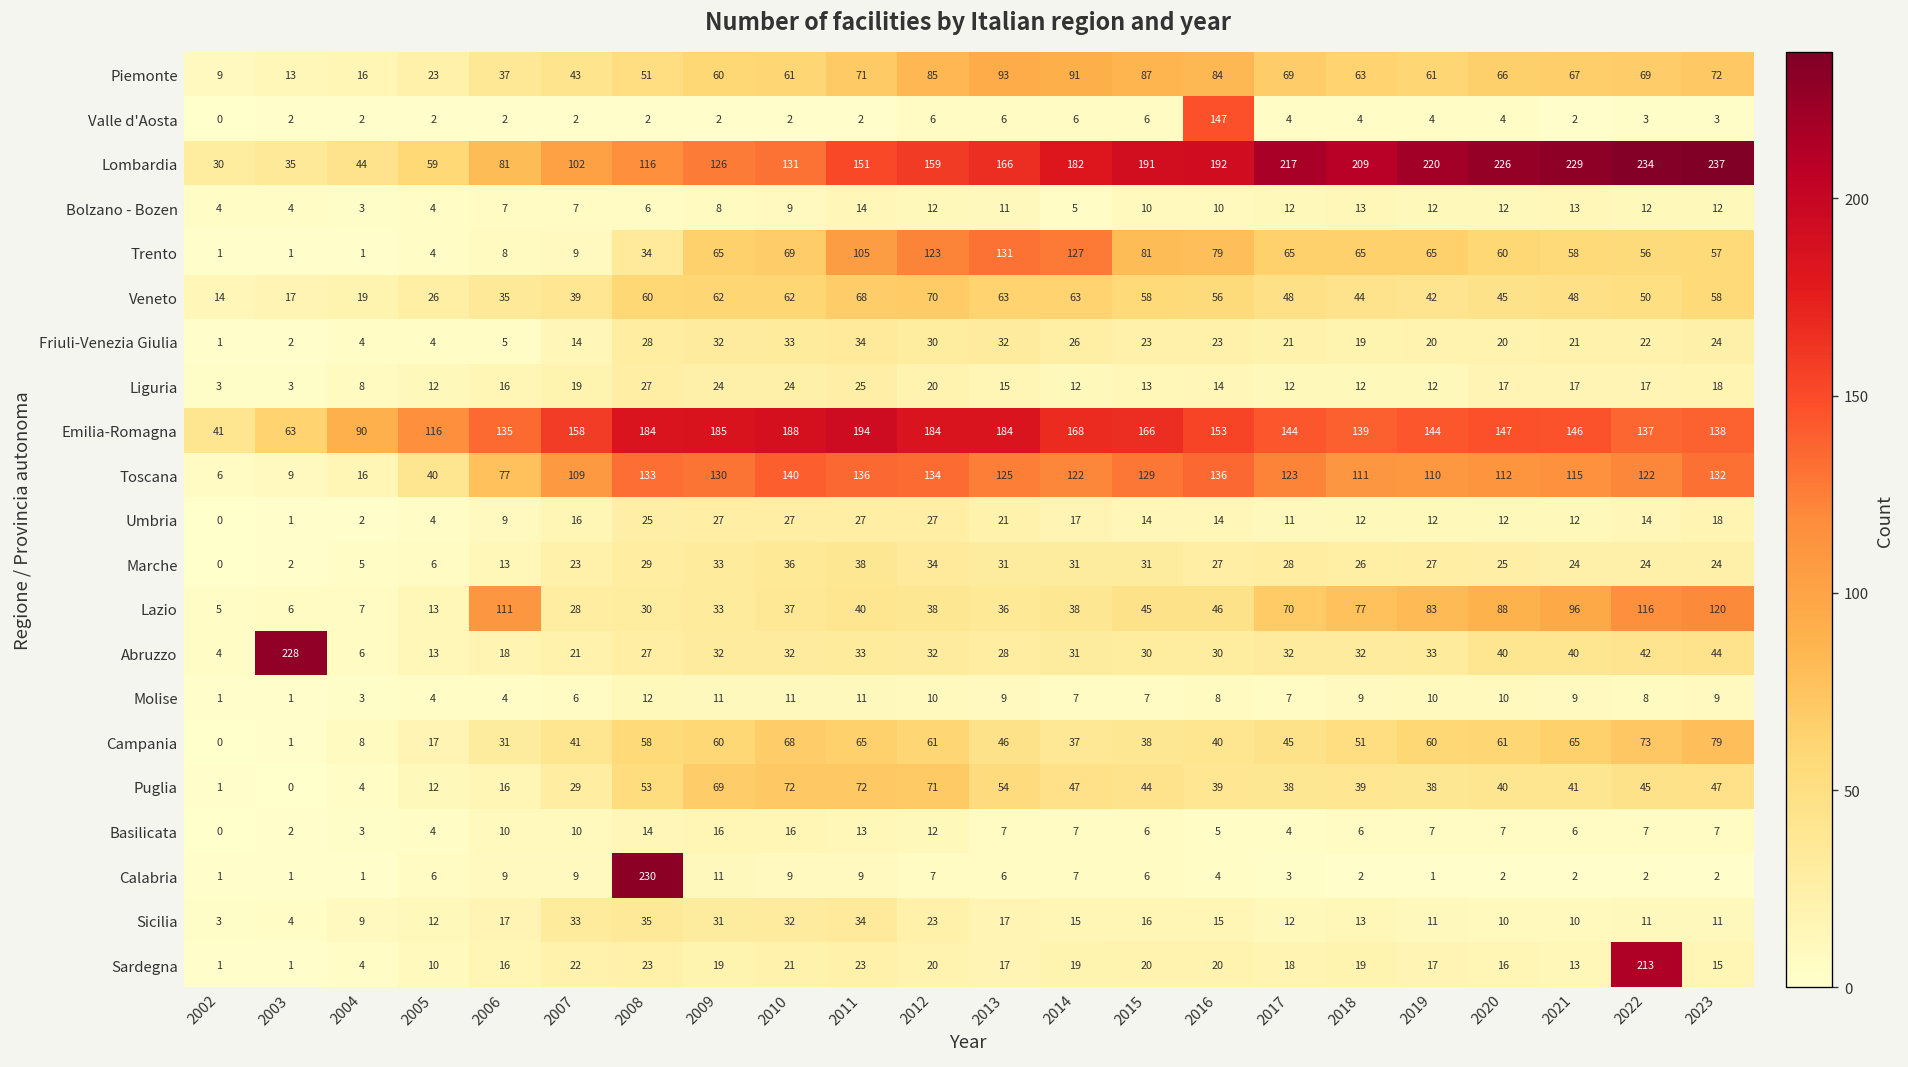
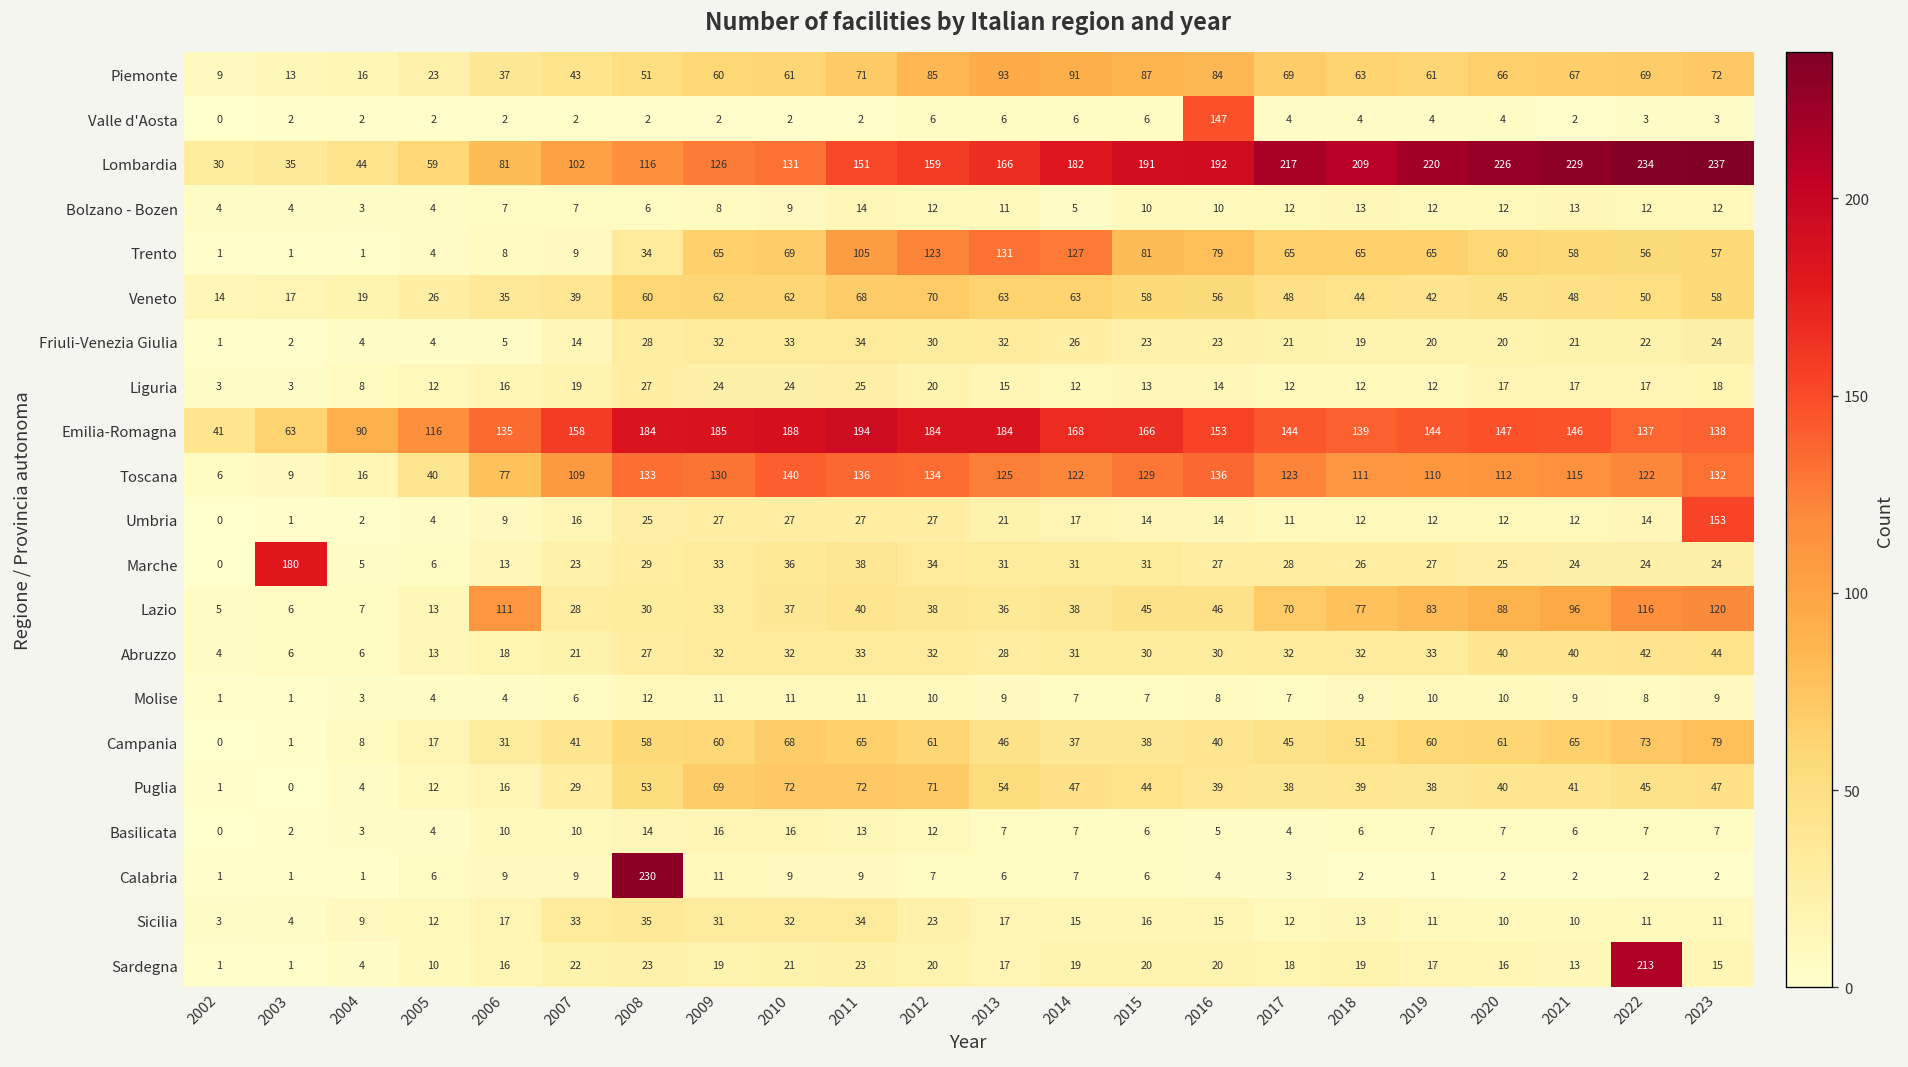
  {
    "Umbria": {
      "2002": 0,
      "2003": 1,
      "2004": 2,
      "2005": 4,
      "2006": 9,
      "2007": 16,
      "2008": 25,
      "2009": 27,
      "2010": 27,
      "2011": 27,
      "2012": 27,
      "2013": 21,
      "2014": 17,
      "2015": 14,
      "2016": 14,
      "2017": 11,
      "2018": 12,
      "2019": 12,
      "2020": 12,
      "2021": 12,
      "2022": 14,
-     "2023": 18
+     "2023": 153
    },
    "Marche": {
      "2002": 0,
-     "2003": 2,
+     "2003": 180,
      "2004": 5,
      "2005": 6,
      "2006": 13,
      "2007": 23,
      "2008": 29,
      "2009": 33,
      "2010": 36,
      "2011": 38,
      "2012": 34,
      "2013": 31,
      "2014": 31,
      "2015": 31,
      "2016": 27,
      "2017": 28,
      "2018": 26,
      "2019": 27,
      "2020": 25,
      "2021": 24,
      "2022": 24,
      "2023": 24
    },
    "Abruzzo": {
      "2002": 4,
-     "2003": 228,
+     "2003": 6,
      "2004": 6,
      "2005": 13,
      "2006": 18,
      "2007": 21,
      "2008": 27,
      "2009": 32,
      "2010": 32,
      "2011": 33,
      "2012": 32,
      "2013": 28,
      "2014": 31,
      "2015": 30,
      "2016": 30,
      "2017": 32,
      "2018": 32,
      "2019": 33,
      "2020": 40,
      "2021": 40,
      "2022": 42,
      "2023": 44
    }
  }
